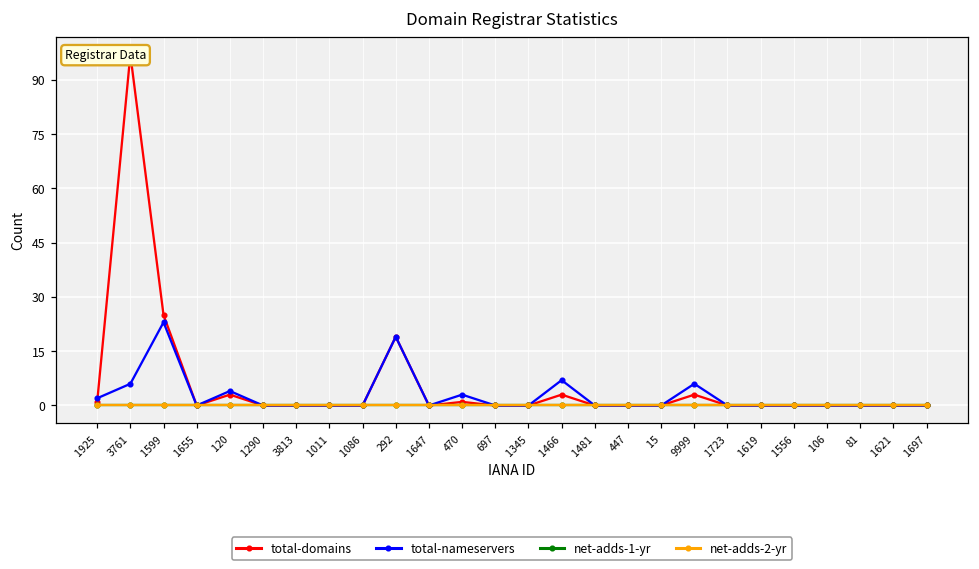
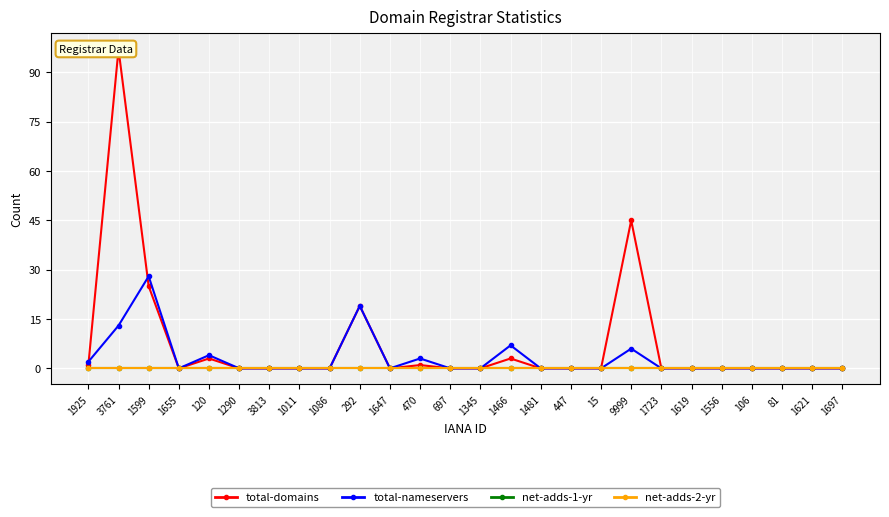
  {
    "total-domains": {
      "1925": 1,
      "1599": 25,
      "120": 3,
      "470": 1,
      "1466": 3,
-     "9999": 3
+     "9999": 45
    },
    "total-nameservers": {
      "1925": 2,
-     "3761": 6,
-     "1599": 23,
+     "3761": 13,
+     "1599": 28,
      "120": 4,
      "470": 3,
      "1466": 7,
      "9999": 6
    },
    "net-adds-2-yr": {
      "1925": 0,
      "3761": 0,
      "1599": 0,
      "120": 0,
      "292": 0,
      "470": 0,
      "1466": 0,
      "9999": 0
    }
  }
